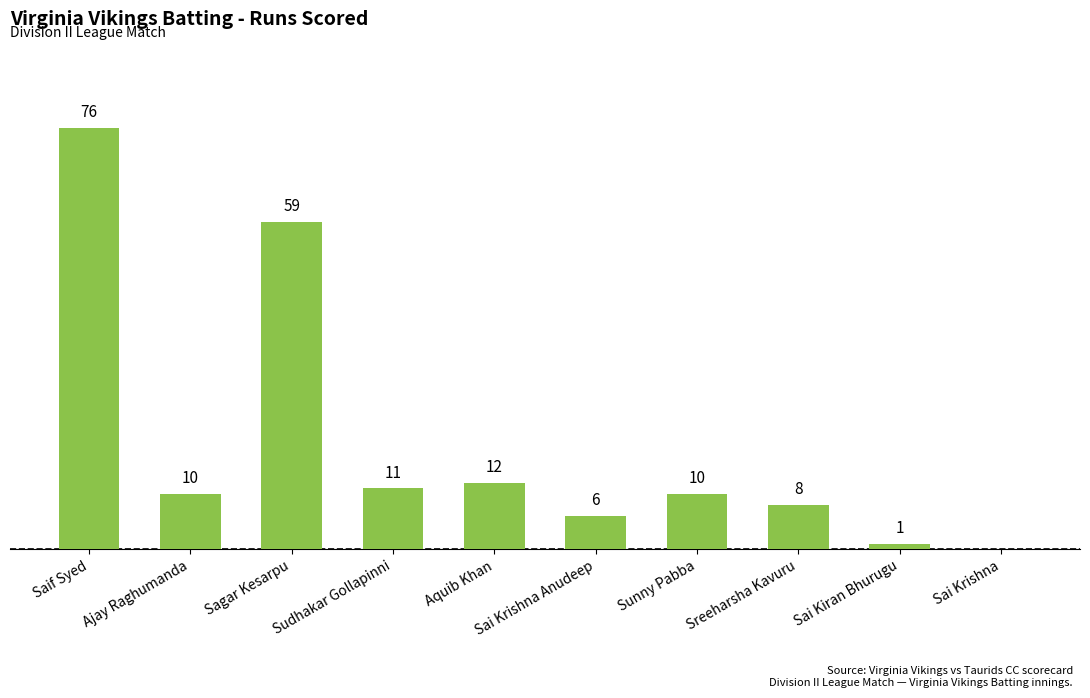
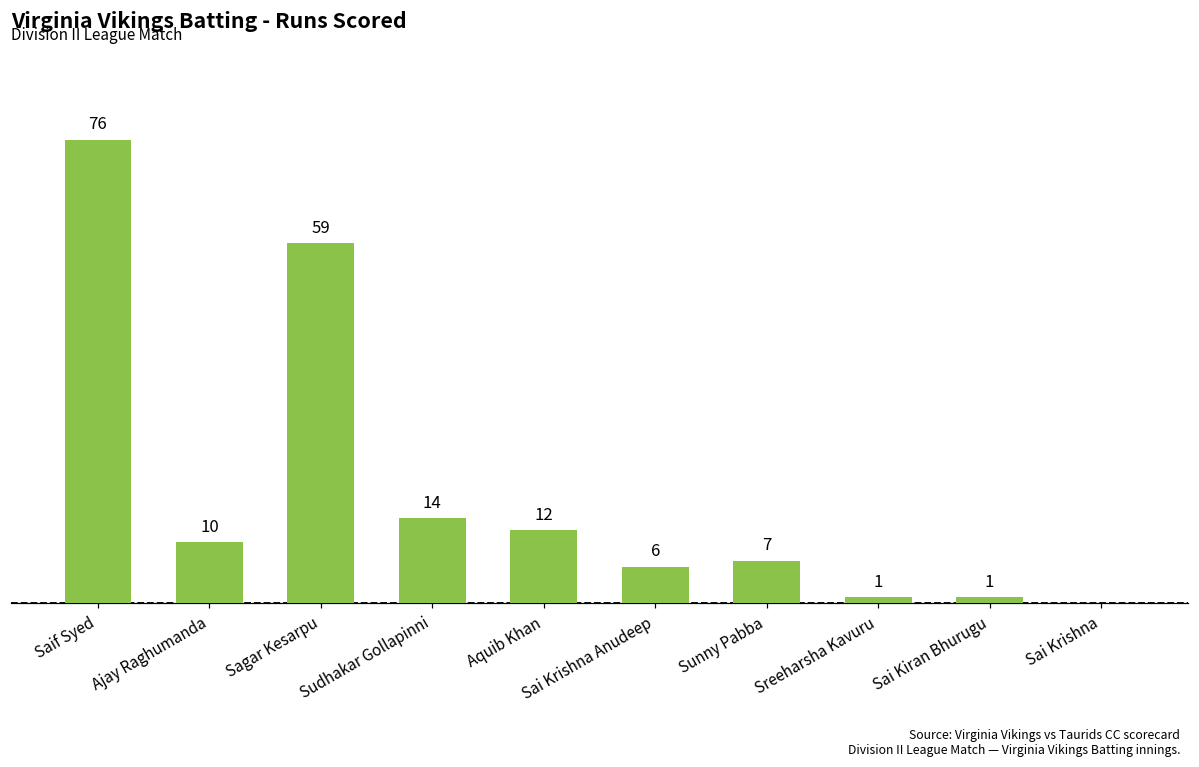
  {
    "Saif Syed": 76,
    "Ajay Raghumanda": 10,
    "Sagar Kesarpu": 59,
-   "Sudhakar Gollapinni": 11,
+   "Sudhakar Gollapinni": 14,
    "Aquib Khan": 12,
    "Sai Krishna Anudeep": 6,
-   "Sunny Pabba": 10,
-   "Sreeharsha Kavuru": 8,
+   "Sunny Pabba": 7,
+   "Sreeharsha Kavuru": 1,
    "Sai Kiran Bhurugu": 1
  }
